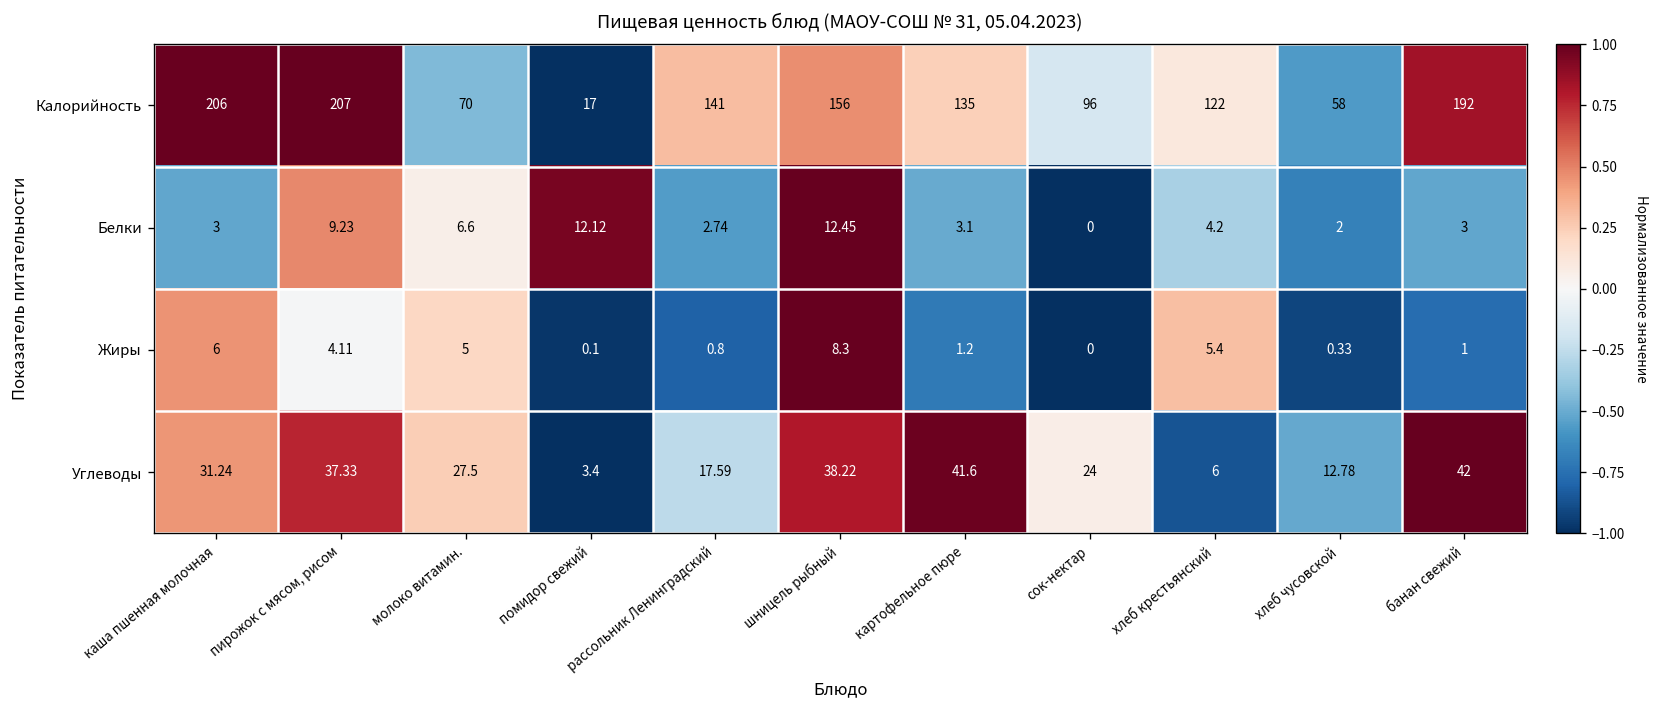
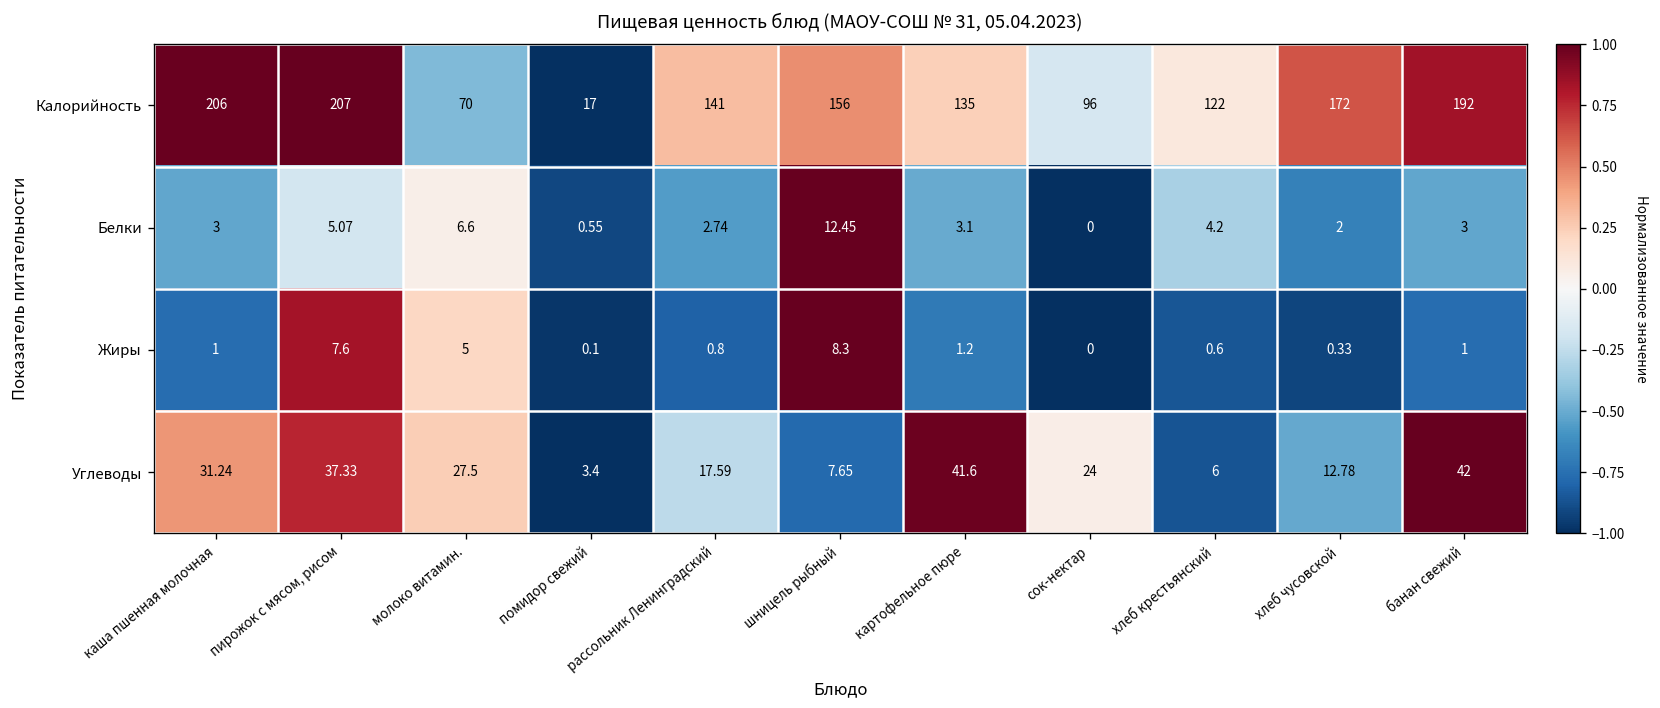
  {
    "Калорийность": {
      "каша пшенная молочная": 206,
      "пирожок с мясом, рисом": 207,
      "молоко витамин.": 70,
      "помидор свежий": 17,
      "рассольник Ленинградский": 141,
      "шницель рыбный": 156,
      "картофельное пюре": 135,
      "сок-нектар": 96,
      "хлеб крестьянский": 122,
-     "хлеб чусовской": 58,
+     "хлеб чусовской": 172,
      "банан свежий": 192
    },
    "Белки": {
      "каша пшенная молочная": 3,
-     "пирожок с мясом, рисом": 9.23,
+     "пирожок с мясом, рисом": 5.07,
      "молоко витамин.": 6.6,
-     "помидор свежий": 12.12,
+     "помидор свежий": 0.55,
      "рассольник Ленинградский": 2.74,
      "шницель рыбный": 12.45,
      "картофельное пюре": 3.1,
      "сок-нектар": 0,
      "хлеб крестьянский": 4.2,
      "хлеб чусовской": 2,
      "банан свежий": 3
    },
    "Жиры": {
-     "каша пшенная молочная": 6,
-     "пирожок с мясом, рисом": 4.11,
+     "каша пшенная молочная": 1,
+     "пирожок с мясом, рисом": 7.6,
      "молоко витамин.": 5,
      "помидор свежий": 0.1,
      "рассольник Ленинградский": 0.8,
      "шницель рыбный": 8.3,
      "картофельное пюре": 1.2,
      "сок-нектар": 0,
-     "хлеб крестьянский": 5.4,
+     "хлеб крестьянский": 0.6,
      "хлеб чусовской": 0.33,
      "банан свежий": 1
    },
    "Углеводы": {
      "каша пшенная молочная": 31.24,
      "пирожок с мясом, рисом": 37.33,
      "молоко витамин.": 27.5,
      "помидор свежий": 3.4,
      "рассольник Ленинградский": 17.59,
-     "шницель рыбный": 38.22,
+     "шницель рыбный": 7.65,
      "картофельное пюре": 41.6,
      "сок-нектар": 24,
      "хлеб крестьянский": 6,
      "хлеб чусовской": 12.78,
      "банан свежий": 42
    }
  }
